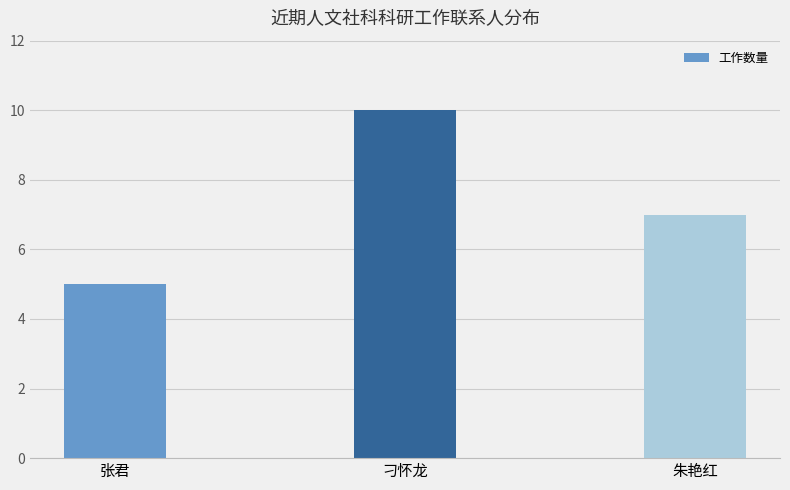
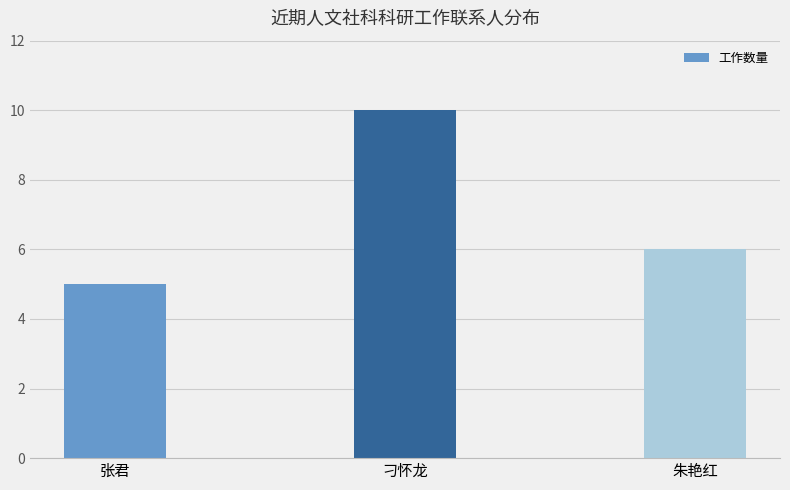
  {
    "张君": 5,
    "刁怀龙": 10,
-   "朱艳红": 7
+   "朱艳红": 6
  }
